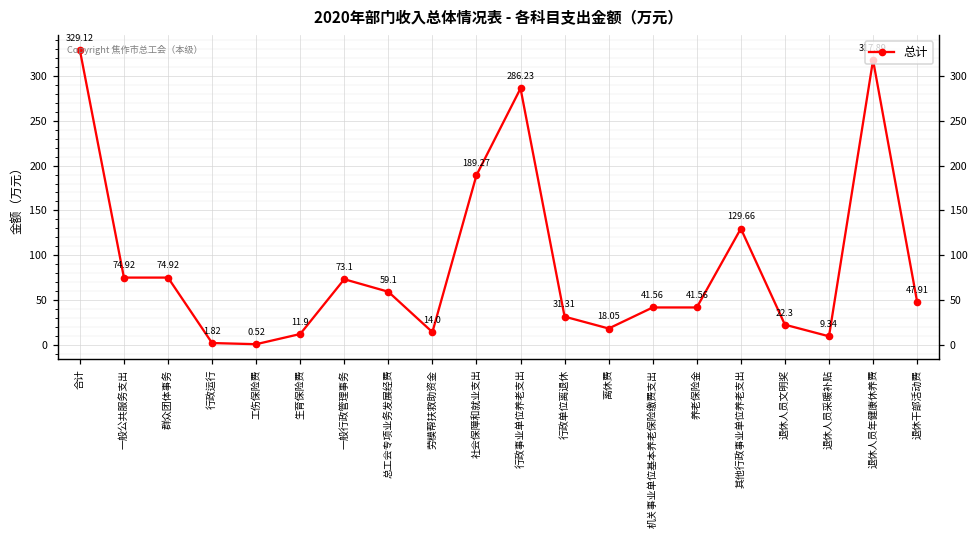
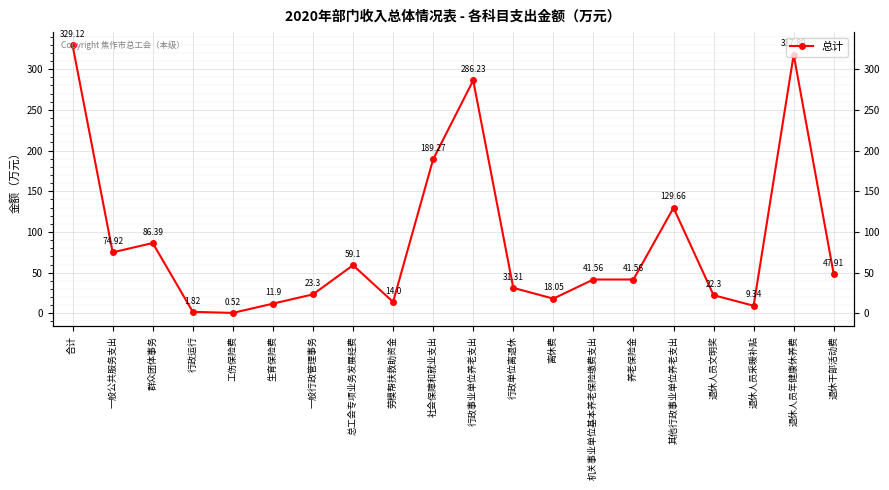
  {
    "合计": 329.12,
    "一般公共服务支出": 74.92,
-   "群众团体事务": 74.92,
+   "群众团体事务": 86.39,
    "行政运行": 1.82,
    "工伤保险费": 0.52,
    "生育保险费": 11.9,
-   "一般行政管理事务": 73.1,
+   "一般行政管理事务": 23.3,
    "总工会专项业务发展经费": 59.1,
    "劳模帮扶救助资金": 14.0,
    "社会保障和就业支出": 189.27,
    "行政事业单位养老支出": 286.23,
    "行政单位离退休": 31.31,
    "离休费": 18.05,
    "机关事业单位基本养老保险缴费支出": 41.56,
    "养老保险金": 41.56,
    "其他行政事业单位养老支出": 129.66,
    "退休人员文明奖": 22.3,
    "退休人员采暖补贴": 9.34,
    "退休干部活动费": 47.91
  }
